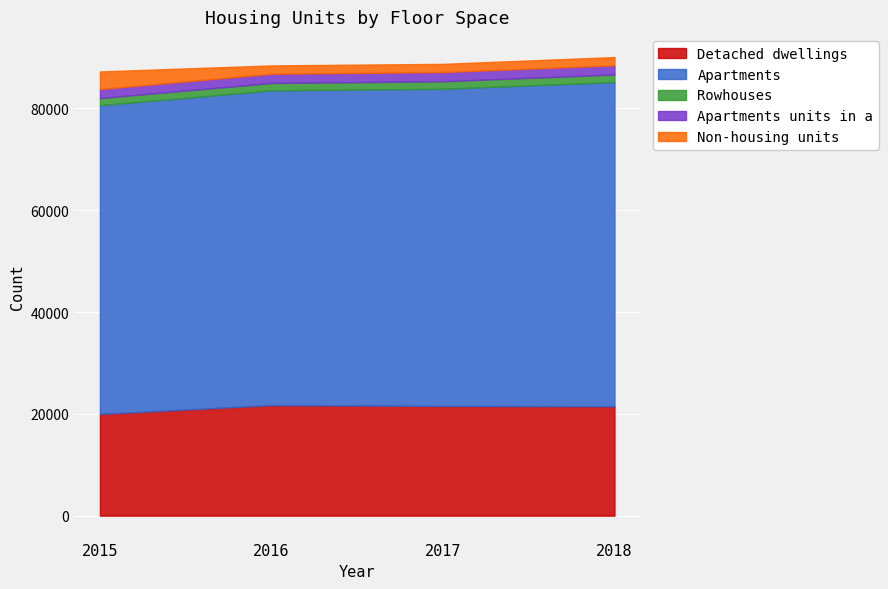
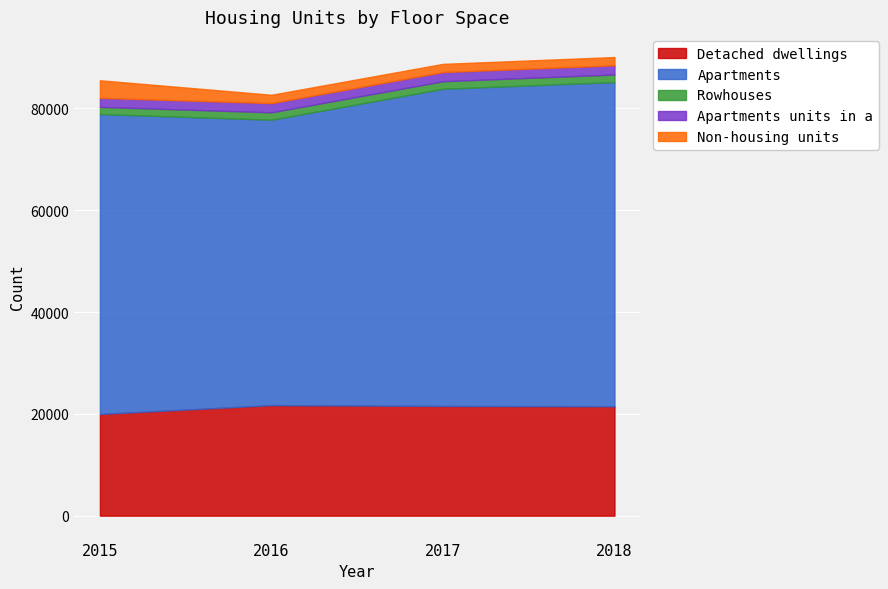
  {
    "Detached dwellings": {
      "2015": 20000,
      "2016": 22000,
      "2017": 22000,
      "2018": 21000
    },
    "Apartments": {
-     "2015": 61000,
-     "2016": 62000,
+     "2015": 59000,
+     "2016": 56000,
      "2017": 62000,
      "2018": 64000
    },
    "Rowhouses": {
      "2015": 1000,
      "2016": 1000,
      "2017": 1000,
      "2018": 1000
    },
    "Apartments units in a": {
      "2015": 2000,
      "2016": 2000,
      "2017": 2000,
      "2018": 2000
    },
    "Non-housing units": {
      "2015": 3000,
      "2016": 2000,
      "2017": 2000,
      "2018": 2000
    }
  }
